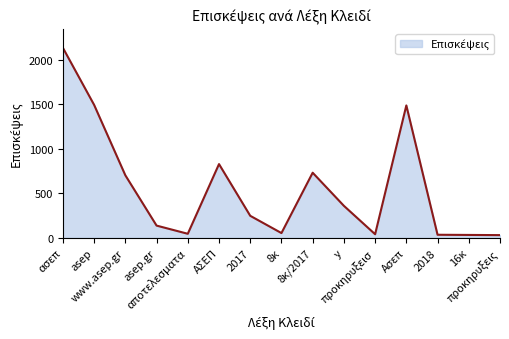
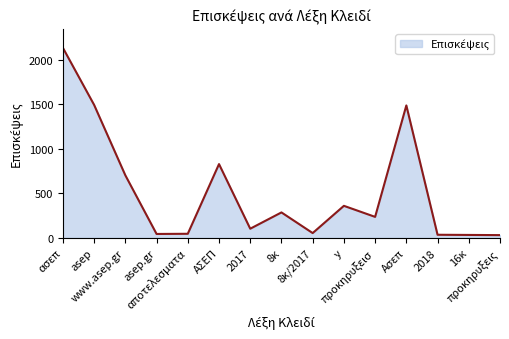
  {
    "ασεπ": 2100,
    "asep": 1500,
    "www.asep.gr": 700,
-   "asep.gr": 100,
+   "asep.gr": 0,
    "αποτελεσματα": 0,
    "ΑΣΕΠ": 800,
-   "2017": 200,
-   "8κ": 100,
-   "8κ/2017": 700,
+   "2017": 100,
+   "8κ": 300,
+   "8κ/2017": 100,
    "y": 400,
-   "προκηρυξεισ": 0,
+   "προκηρυξεισ": 200,
    "Ασεπ": 1500,
    "2018": 0,
    "16κ": 0,
    "προκηρυξεις": 0
  }
